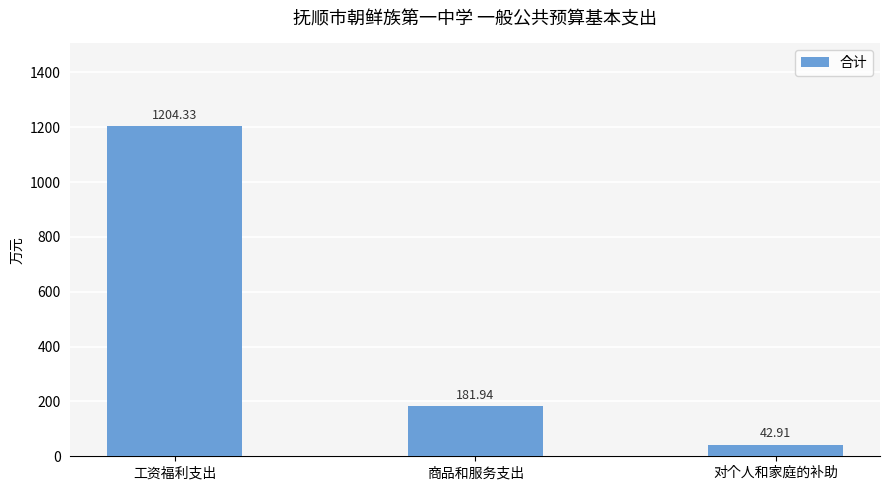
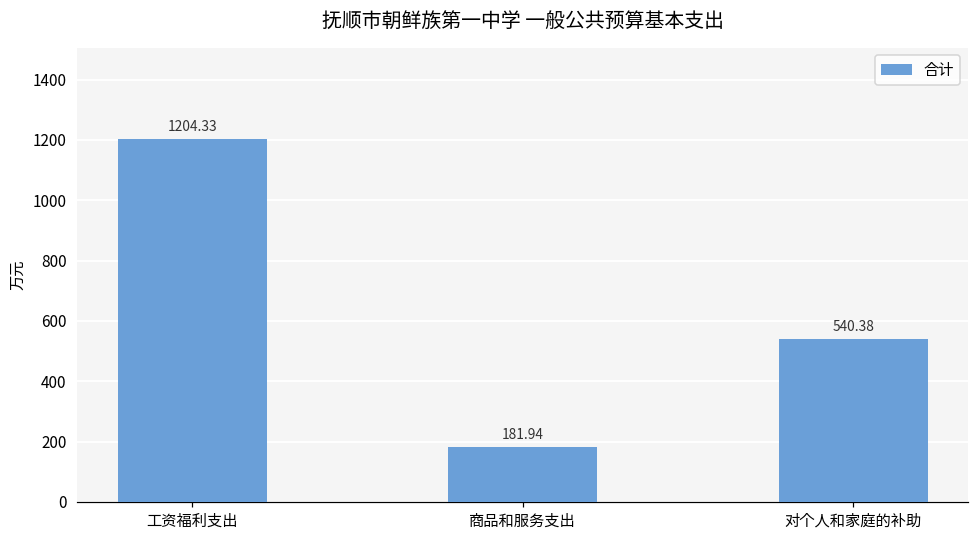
  {
    "工资福利支出": 1204.33,
    "商品和服务支出": 181.94,
-   "对个人和家庭的补助": 42.91
+   "对个人和家庭的补助": 540.38
  }
